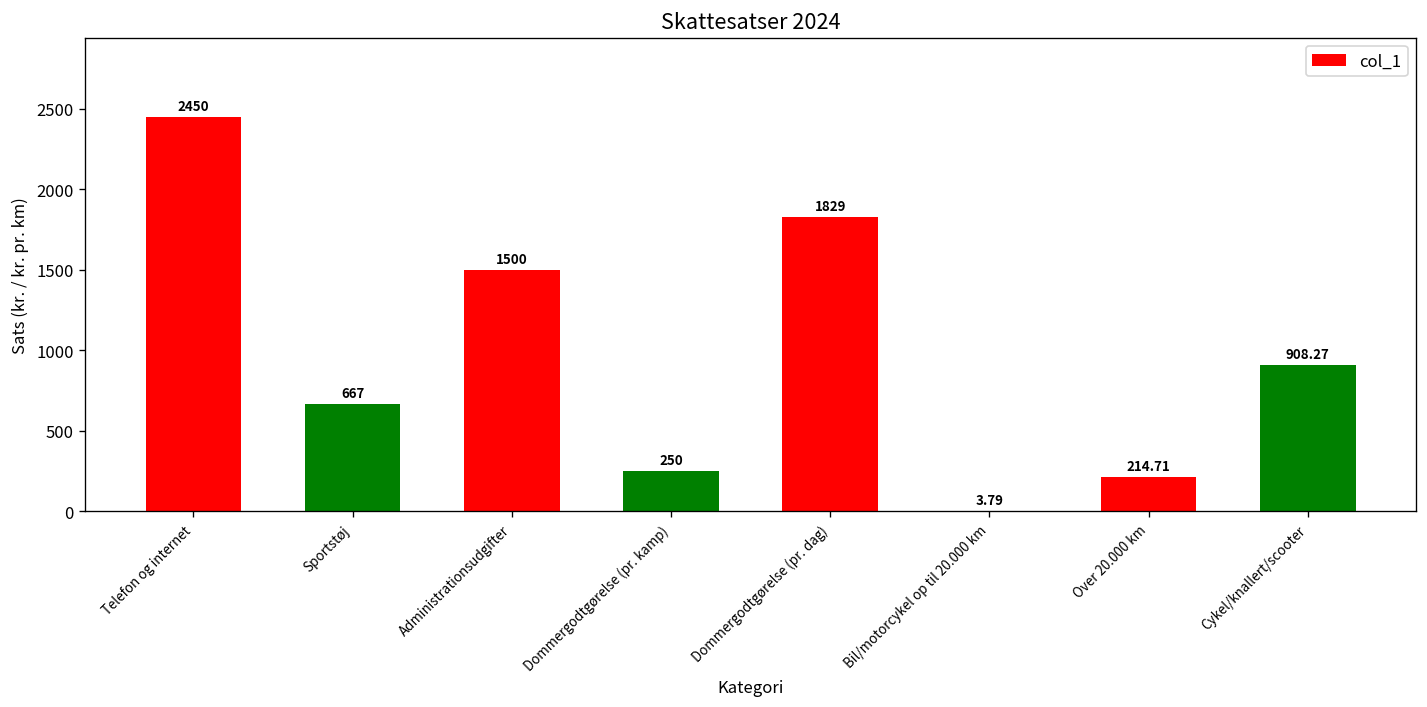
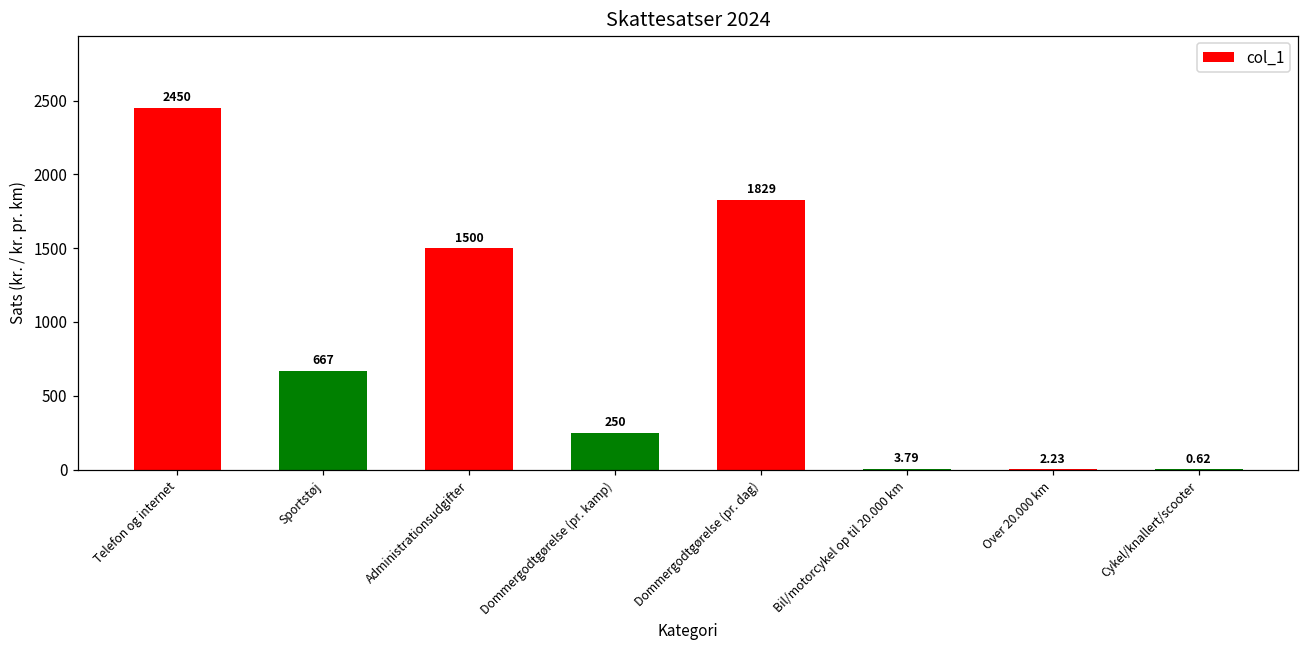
  {
    "Telefon og internet": 2450,
    "Sportstøj": 667,
    "Administrationsudgifter": 1500,
    "Dommergodtgørelse (pr. kamp)": 250,
    "Dommergodtgørelse (pr. dag)": 1829,
    "Bil/motorcykel op til 20.000 km": 3.79,
-   "Over 20.000 km": 214.71,
-   "Cykel/knallert/scooter": 908.27
+   "Over 20.000 km": 2.23,
+   "Cykel/knallert/scooter": 0.62
  }
